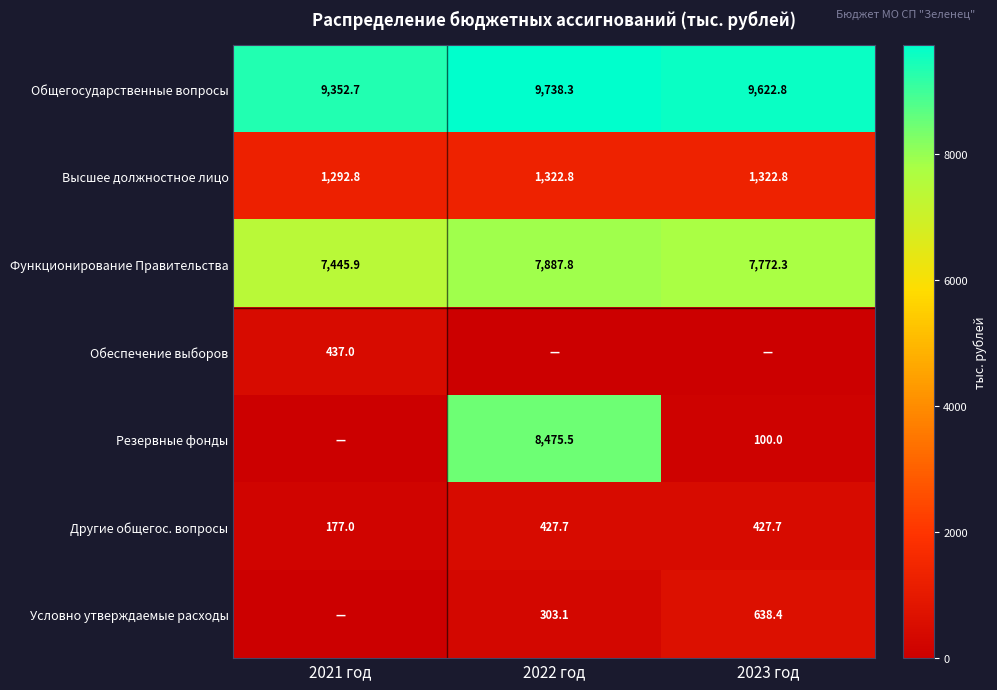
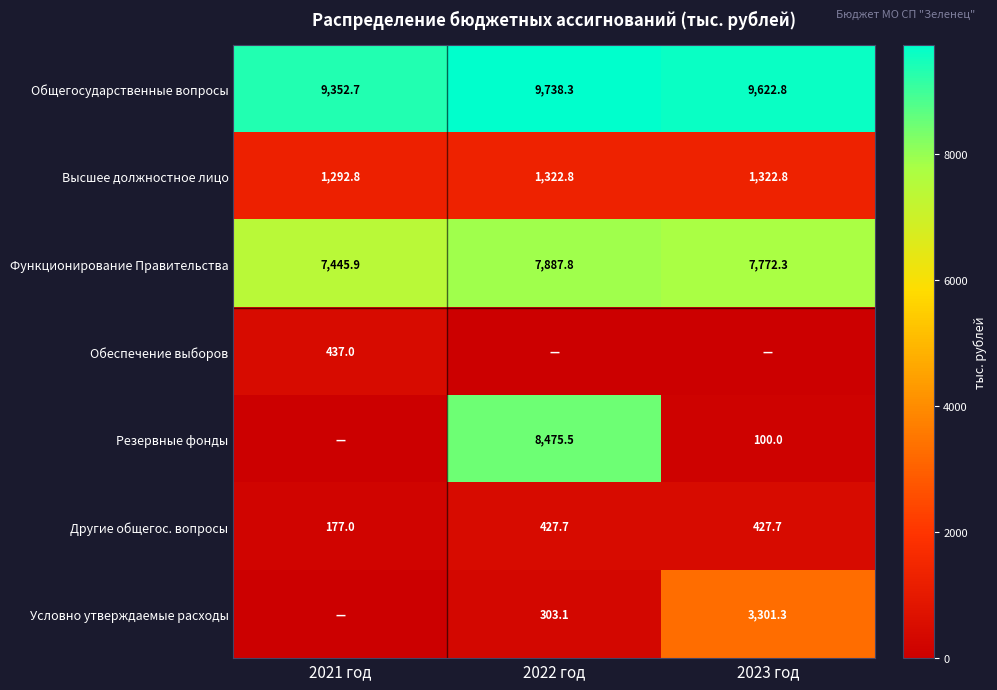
  {
    "Общегосударственные вопросы": {
      "2021 год": "9,352.7",
      "2022 год": "9,738.3",
      "2023 год": "9,622.8"
    },
    "Высшее должностное лицо": {
      "2021 год": "1,292.8",
      "2022 год": "1,322.8",
      "2023 год": "1,322.8"
    },
    "Функционирование Правительства": {
      "2021 год": "7,445.9",
      "2022 год": "7,887.8",
      "2023 год": "7,772.3"
    },
    "Обеспечение выборов": {
      "2021 год": "437.0"
    },
    "Резервные фонды": {
      "2022 год": "8,475.5",
      "2023 год": "100.0"
    },
    "Другие общегос. вопросы": {
      "2021 год": "177.0",
      "2022 год": "427.7",
      "2023 год": "427.7"
    },
    "Условно утверждаемые расходы": {
      "2022 год": "303.1",
-     "2023 год": "638.4"
+     "2023 год": "3,301.3"
    }
  }
